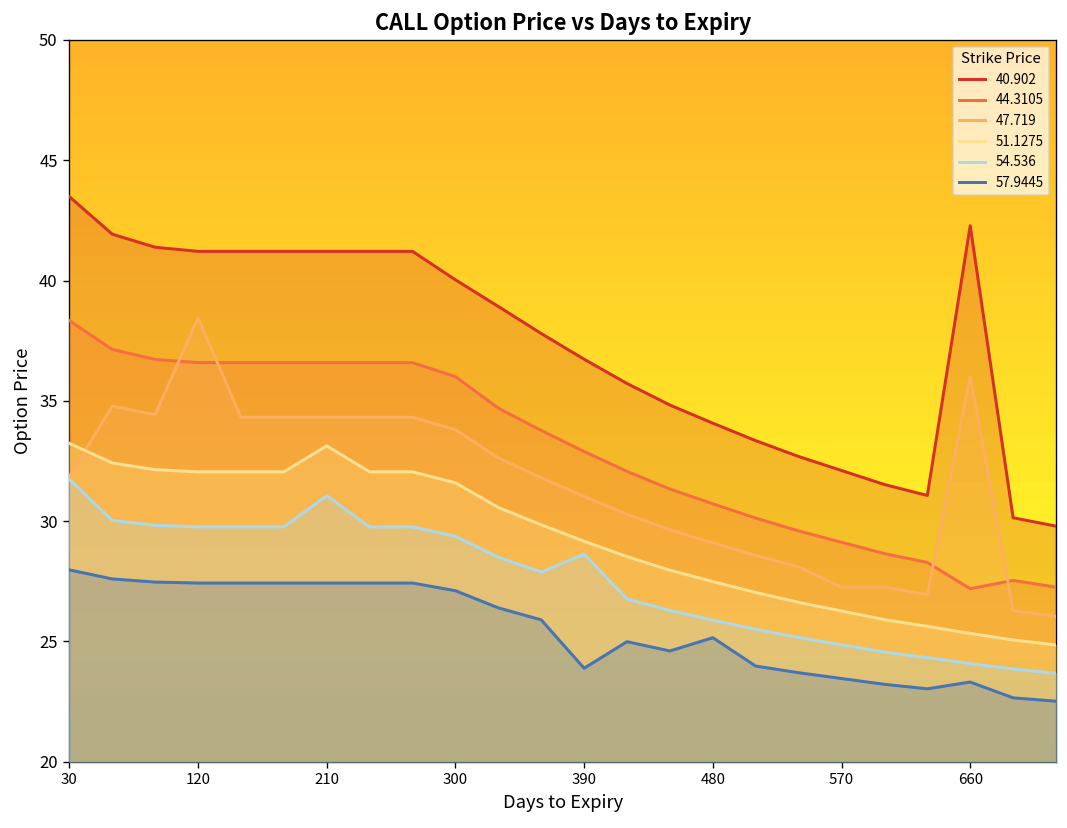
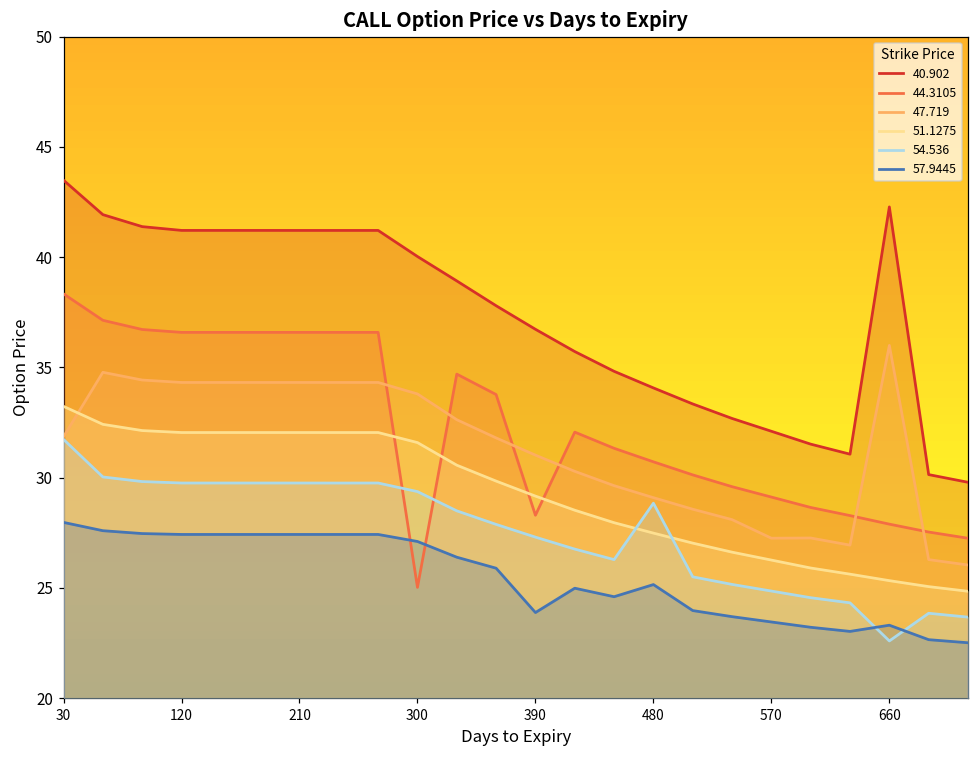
  {
    "40.902": {
      "30": 43.5,
      "120": 41.2,
      "210": 41.2,
      "300": 40.0,
      "390": 36.7,
      "480": 34.1,
      "570": 32.1,
      "660": 42.3
    },
    "44.3105": {
      "30": 38.3,
      "120": 36.6,
      "210": 36.6,
-     "300": 36.0,
-     "390": 32.9,
+     "300": 25.0,
+     "390": 28.3,
      "480": 30.7,
      "570": 29.1,
-     "660": 27.2
+     "660": 27.9
    },
    "47.719": {
-     "120": 38.4,
+     "120": 34.3,
      "210": 34.3,
      "300": 33.8,
      "390": 31.0,
      "480": 29.1,
      "570": 27.3,
      "660": 36.0
    },
    "51.1275": {
      "30": 33.2,
      "120": 32.0,
-     "210": 33.1,
+     "210": 32.0,
      "300": 31.6,
      "390": 29.2,
      "480": 27.5,
      "570": 26.3,
      "660": 25.3
    },
    "54.536": {
      "120": 29.8,
-     "210": 31.1,
+     "210": 29.8,
      "300": 29.4,
-     "390": 28.6,
-     "480": 25.9,
+     "390": 27.3,
+     "480": 28.8,
      "570": 24.9,
-     "660": 24.1
+     "660": 22.6
    },
    "57.9445": {
      "30": 28.0,
      "120": 27.4,
      "210": 27.4,
      "300": 27.1,
      "390": 23.9,
      "480": 25.2,
      "570": 23.5,
      "660": 23.3
    }
  }
